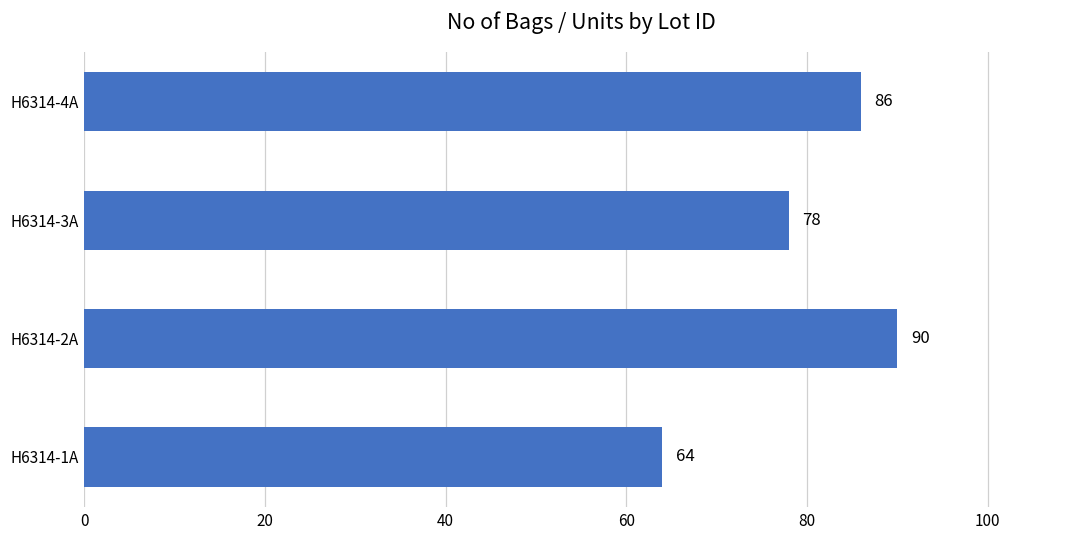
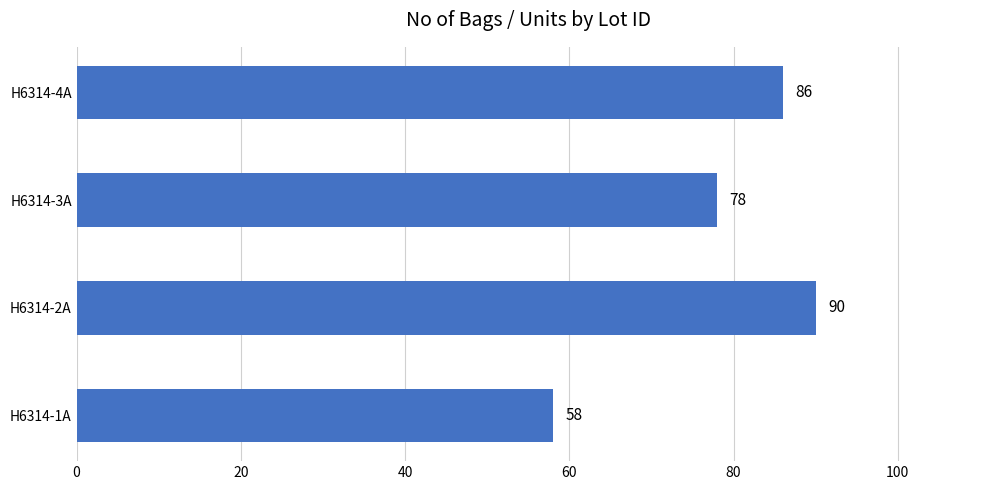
  {
    "H6314-4A": 86,
    "H6314-3A": 78,
    "H6314-2A": 90,
-   "H6314-1A": 64
+   "H6314-1A": 58
  }
